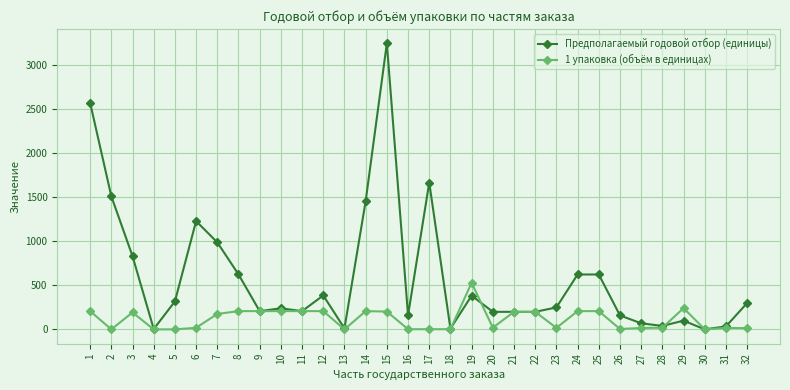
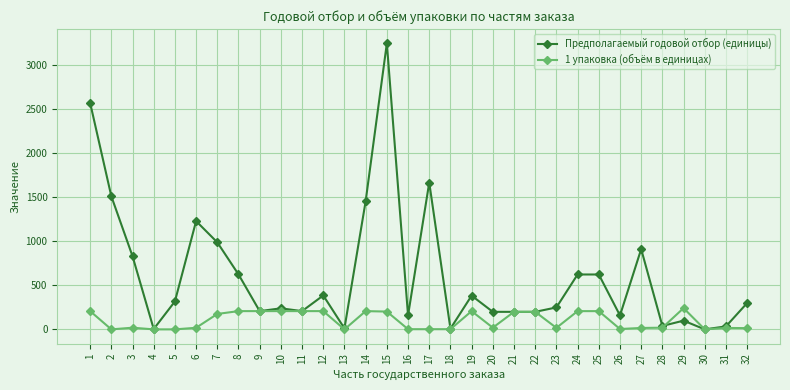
  {
    "Предполагаемый годовой отбор (единицы)": {
      "1": 2600,
      "2": 1500,
      "3": 800,
      "5": 300,
      "6": 1200,
      "7": 1000,
      "8": 600,
      "10": 200,
      "12": 400,
      "14": 1500,
      "15": 3200,
      "16": 200,
      "17": 1700,
      "19": 400,
      "20": 200,
      "23": 300,
      "24": 600,
      "25": 600,
      "26": 200,
-     "27": 100,
+     "27": 900,
      "29": 100,
      "32": 300
    },
    "1 упаковка (объём в единицах)": {
      "1": 200,
      "2": 0,
-     "3": 200,
+     "3": 0,
      "5": 0,
      "6": 0,
      "7": 200,
      "8": 200,
      "10": 200,
      "12": 200,
      "14": 200,
      "15": 200,
      "16": 0,
      "17": 0,
-     "19": 500,
+     "19": 200,
      "20": 0,
      "23": 0,
      "24": 200,
      "25": 200,
      "26": 0,
      "27": 0,
      "29": 200,
      "32": 0
    }
  }
